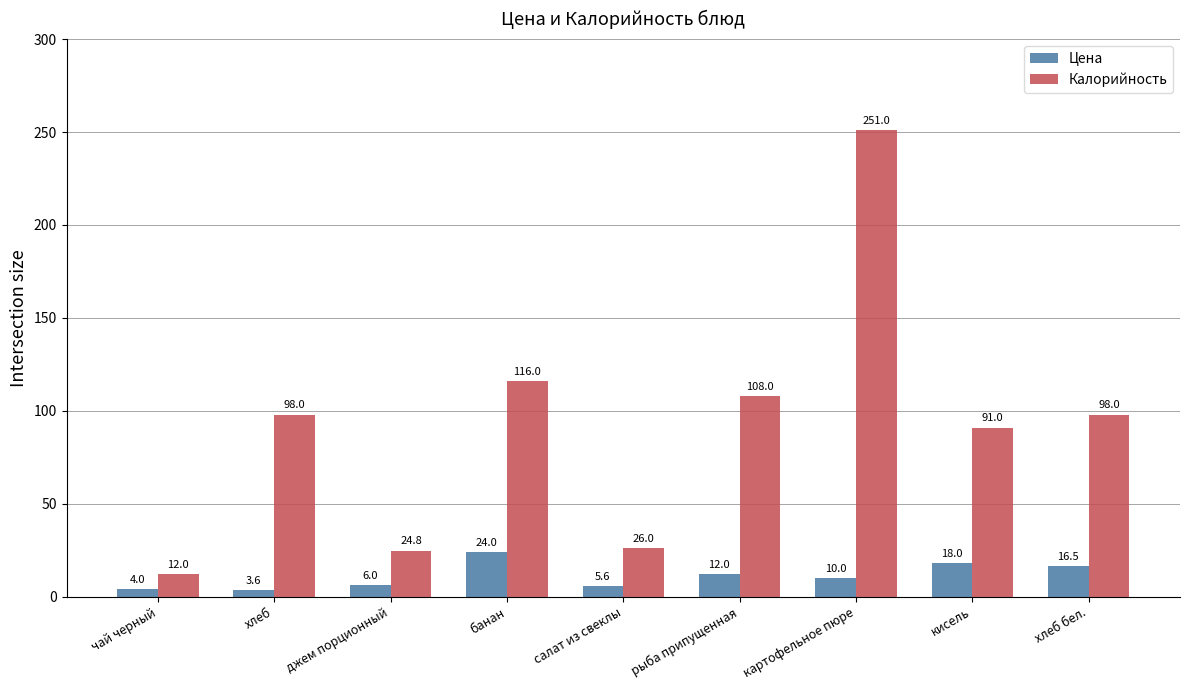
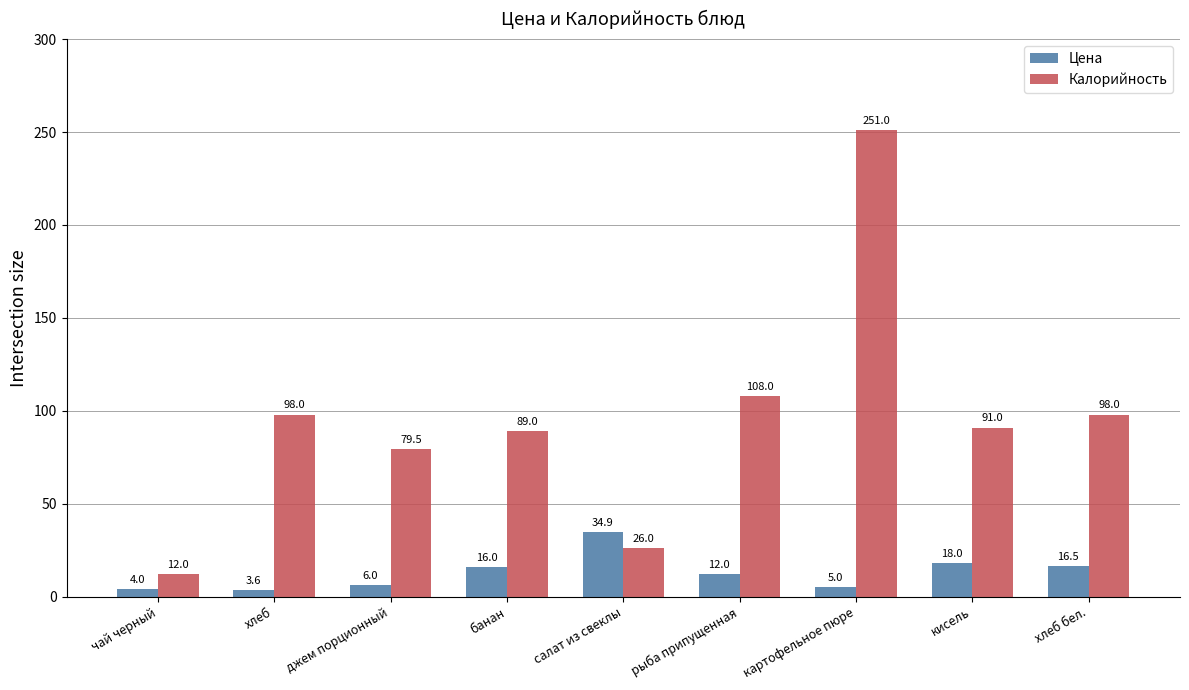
  {
    "Цена": {
      "чай черный": 4.0,
      "хлеб": 3.6,
      "джем порционный": 6.0,
-     "банан": 24.0,
-     "салат из свеклы": 5.6,
+     "банан": 16.0,
+     "салат из свеклы": 34.9,
      "рыба припущенная": 12.0,
-     "картофельное пюре": 10.0,
+     "картофельное пюре": 5.0,
      "кисель": 18.0,
      "хлеб бел.": 16.5
    },
    "Калорийность": {
      "чай черный": 12.0,
      "хлеб": 98.0,
-     "джем порционный": 24.8,
-     "банан": 116.0,
+     "джем порционный": 79.5,
+     "банан": 89.0,
      "салат из свеклы": 26.0,
      "рыба припущенная": 108.0,
      "картофельное пюре": 251.0,
      "кисель": 91.0,
      "хлеб бел.": 98.0
    }
  }
